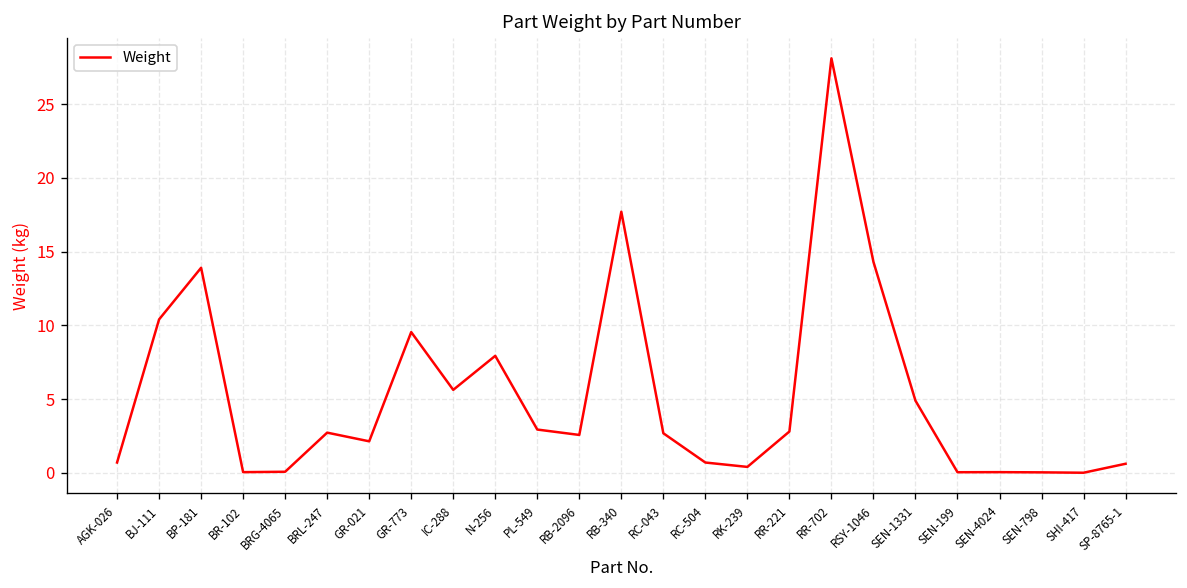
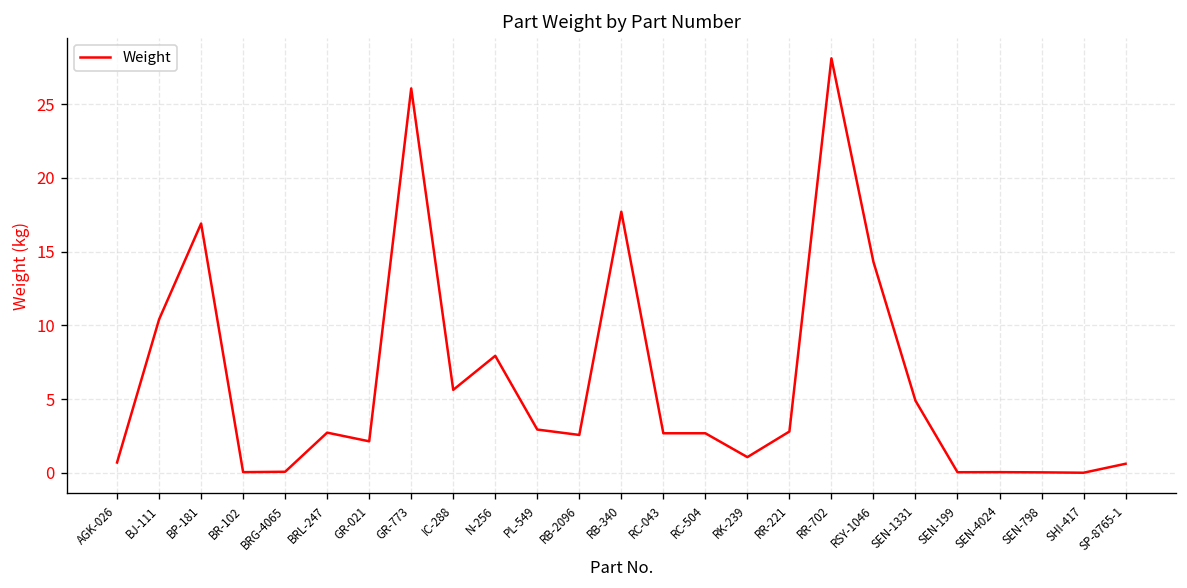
  {
    "AGK-026": 0.7,
    "BJ-111": 10.4,
-   "BP-181": 13.9,
+   "BP-181": 16.9,
    "BR-102": 0.0,
    "BRG-4065": 0.1,
    "BRL-247": 2.7,
    "GR-021": 2.1,
-   "GR-773": 9.5,
+   "GR-773": 26.1,
    "IC-288": 5.6,
    "N-256": 7.9,
    "PL-549": 2.9,
    "RB-2096": 2.6,
    "RB-340": 17.7,
    "RC-043": 2.7,
-   "RC-504": 0.7,
-   "RK-239": 0.4,
+   "RC-504": 2.7,
+   "RK-239": 1.1,
    "RR-221": 2.8,
    "RR-702": 28.1,
    "RSY-1046": 14.3,
    "SEN-1331": 4.9,
    "SEN-199": 0.0,
    "SEN-4024": 0.0,
    "SEN-798": 0.0,
    "SHI-417": 0.0,
    "SP-8765-1": 0.6
  }
